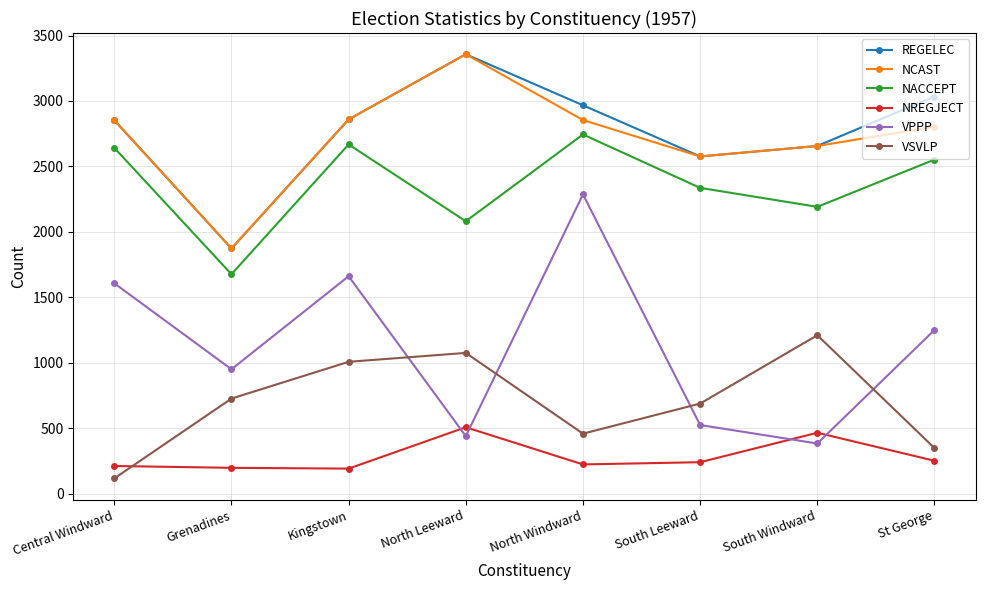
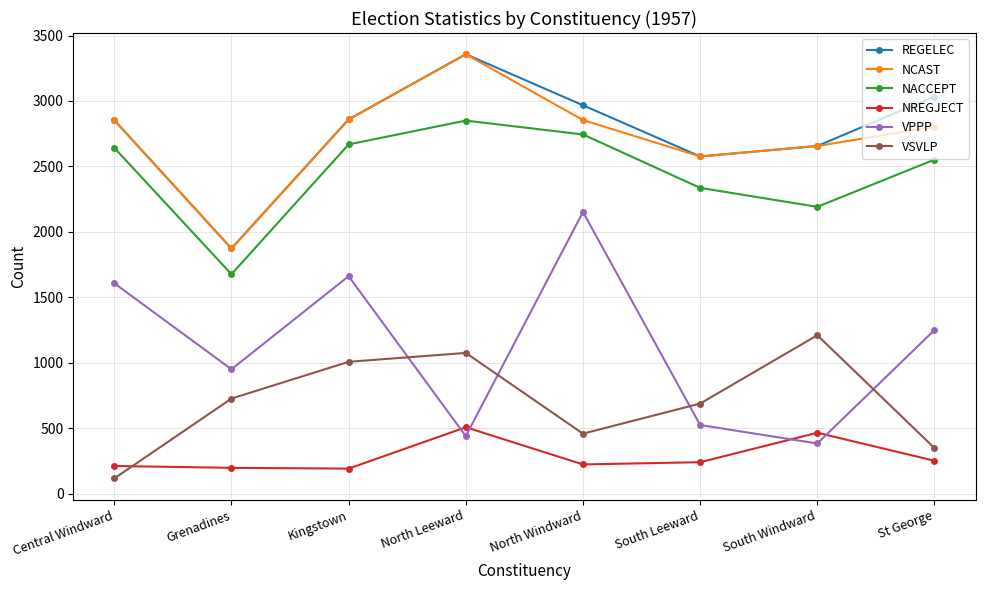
  {
    "REGELEC": {
      "North Windward": 2970
    },
    "NCAST": {
      "North Windward": 2850
    },
    "NACCEPT": {
      "Central Windward": 2640,
      "Grenadines": 1680,
      "Kingstown": 2670,
-     "North Leeward": 2080,
+     "North Leeward": 2850,
      "North Windward": 2740,
      "South Leeward": 2340,
      "South Windward": 2190,
      "St George": 2550
    },
    "NREGJECT": {
      "Central Windward": 210,
      "Grenadines": 200,
      "Kingstown": 190,
      "North Leeward": 510,
      "North Windward": 220,
      "South Leeward": 240,
      "South Windward": 470,
      "St George": 250
    },
    "VPPP": {
      "Central Windward": 1610,
      "Grenadines": 950,
      "Kingstown": 1660,
      "North Leeward": 440,
-     "North Windward": 2290,
+     "North Windward": 2150,
      "South Leeward": 520,
      "South Windward": 380,
      "St George": 1250
    },
    "VSVLP": {
      "Central Windward": 120,
      "Grenadines": 730,
      "Kingstown": 1010,
      "North Leeward": 1080,
      "North Windward": 460,
      "South Leeward": 690,
      "South Windward": 1210,
      "St George": 350
    }
  }
